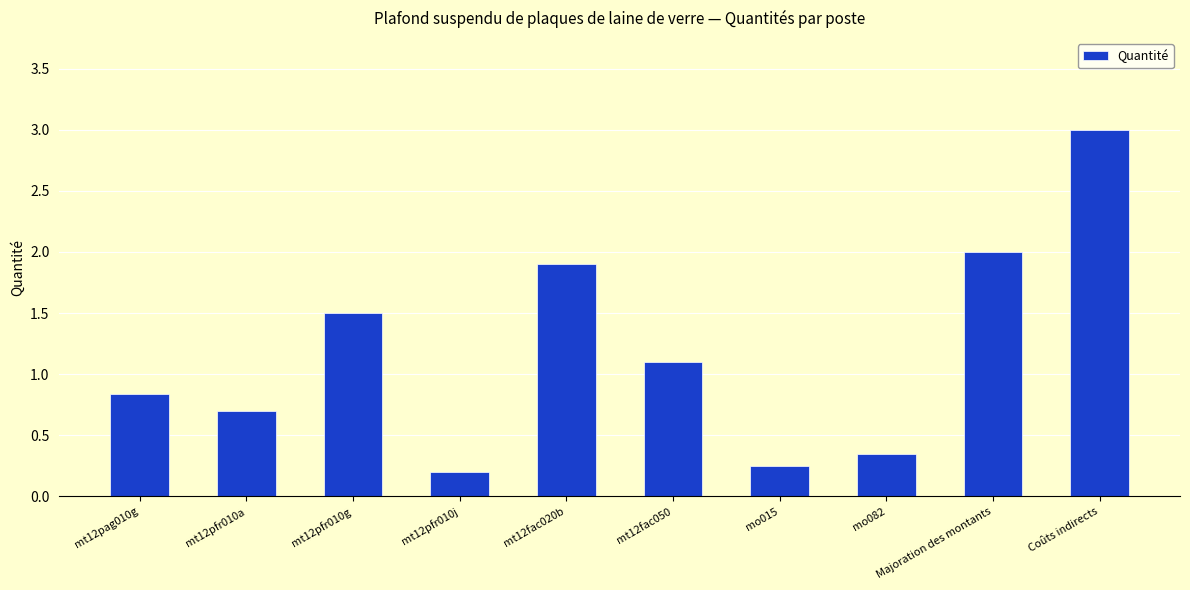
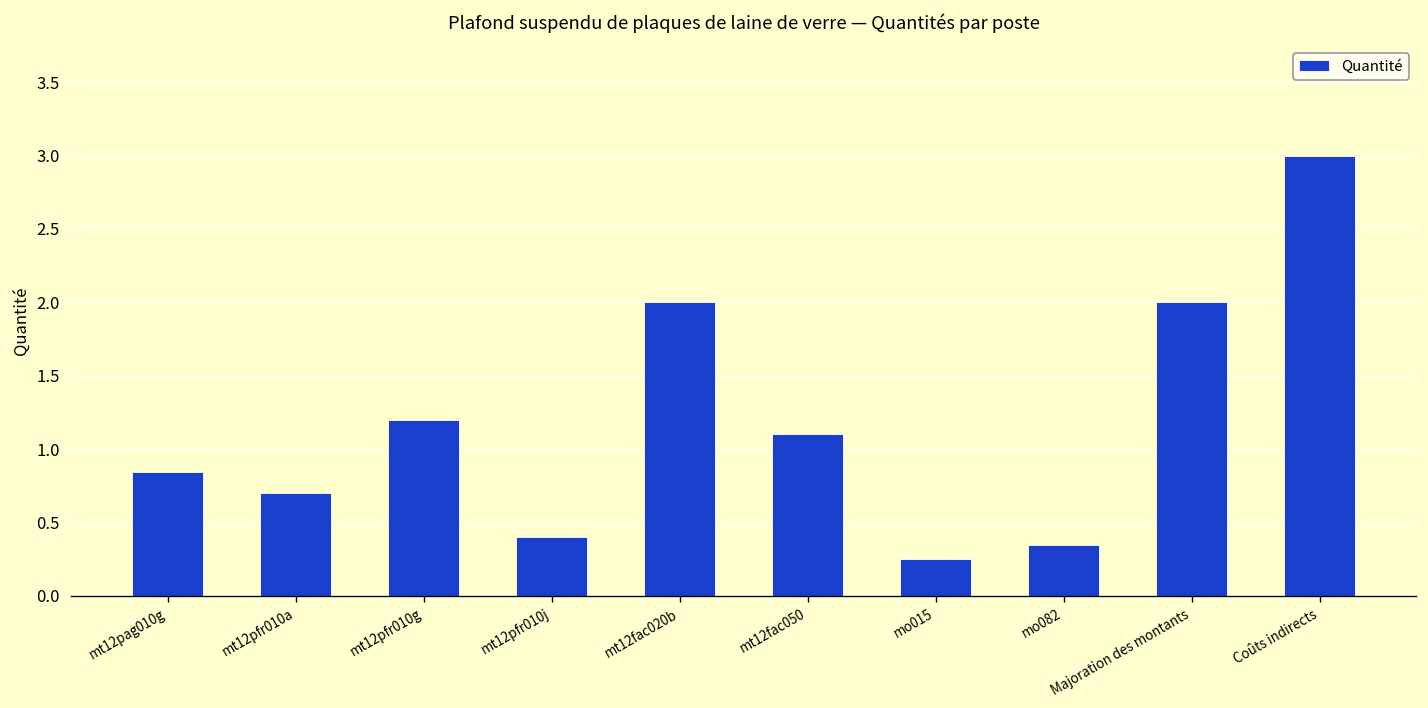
  {
    "mt12pag010g": 0.84,
    "mt12pfr010a": 0.7,
-   "mt12pfr010g": 1.5,
-   "mt12pfr010j": 0.2,
-   "mt12fac020b": 1.9,
+   "mt12pfr010g": 1.2,
+   "mt12pfr010j": 0.4,
+   "mt12fac020b": 2.0,
    "mt12fac050": 1.1,
    "mo015": 0.25,
    "mo082": 0.34,
    "Majoration des montants": 2.0,
    "Coûts indirects": 3.0
  }
